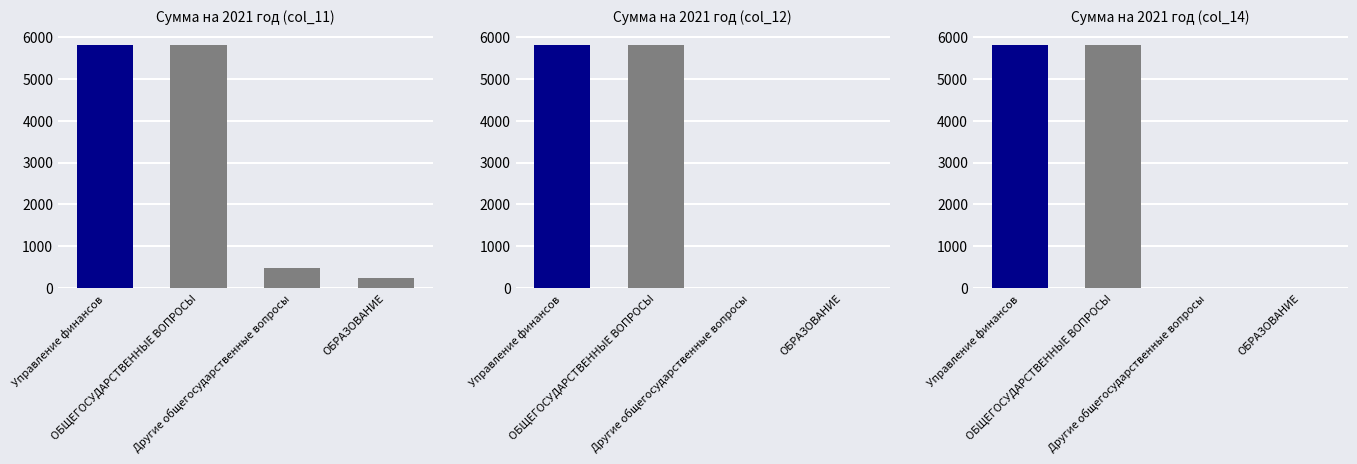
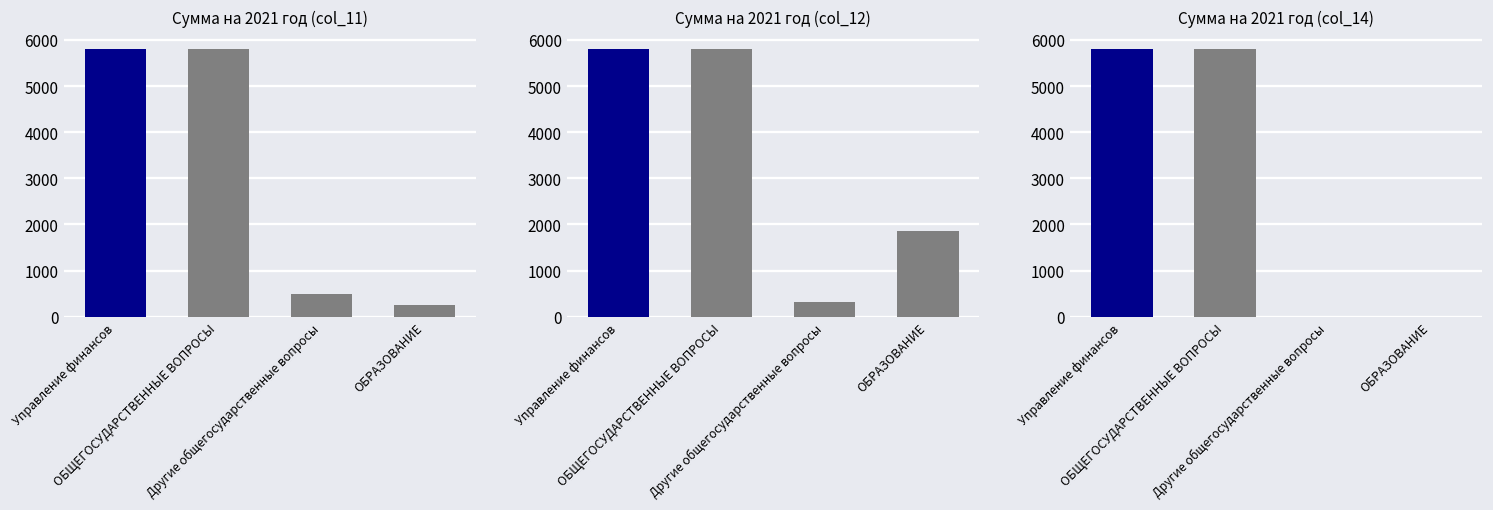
  {
    "Сумма на 2021 год (col_11)": {
      "Управление финансов": 5800,
      "ОБЩЕГОСУДАРСТВЕННЫЕ ВОПРОСЫ": 5800,
      "Другие общегосударственные вопросы": 500,
      "ОБРАЗОВАНИЕ": 300
    },
    "Сумма на 2021 год (col_12)": {
      "Управление финансов": 5800,
      "ОБЩЕГОСУДАРСТВЕННЫЕ ВОПРОСЫ": 5800,
-     "Другие общегосударственные вопросы": 0,
-     "ОБРАЗОВАНИЕ": 0
+     "Другие общегосударственные вопросы": 300,
+     "ОБРАЗОВАНИЕ": 1900
    },
    "Сумма на 2021 год (col_14)": {
      "Управление финансов": 5800,
      "ОБЩЕГОСУДАРСТВЕННЫЕ ВОПРОСЫ": 5800,
      "ОБРАЗОВАНИЕ": 0
    }
  }
